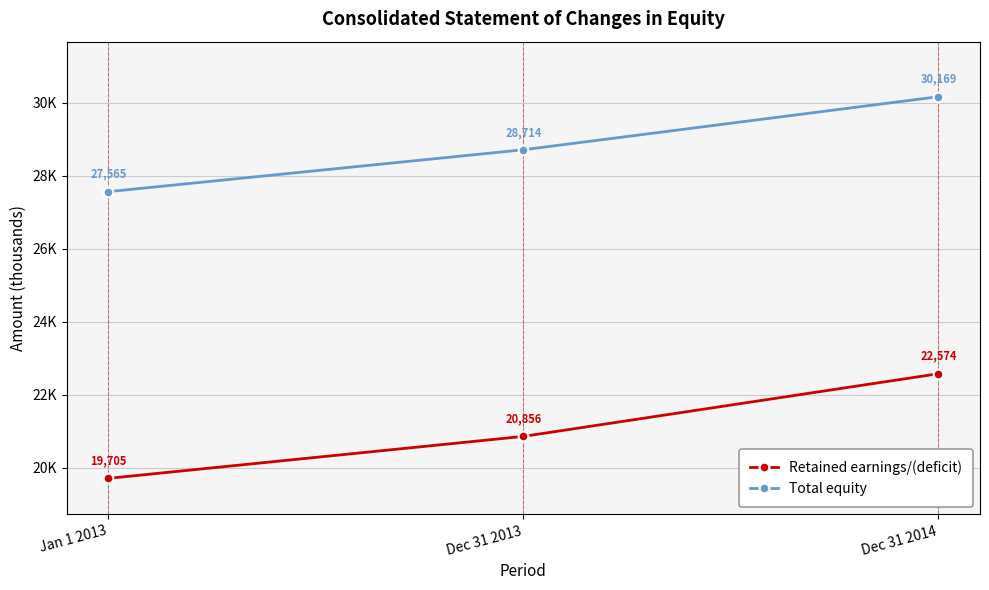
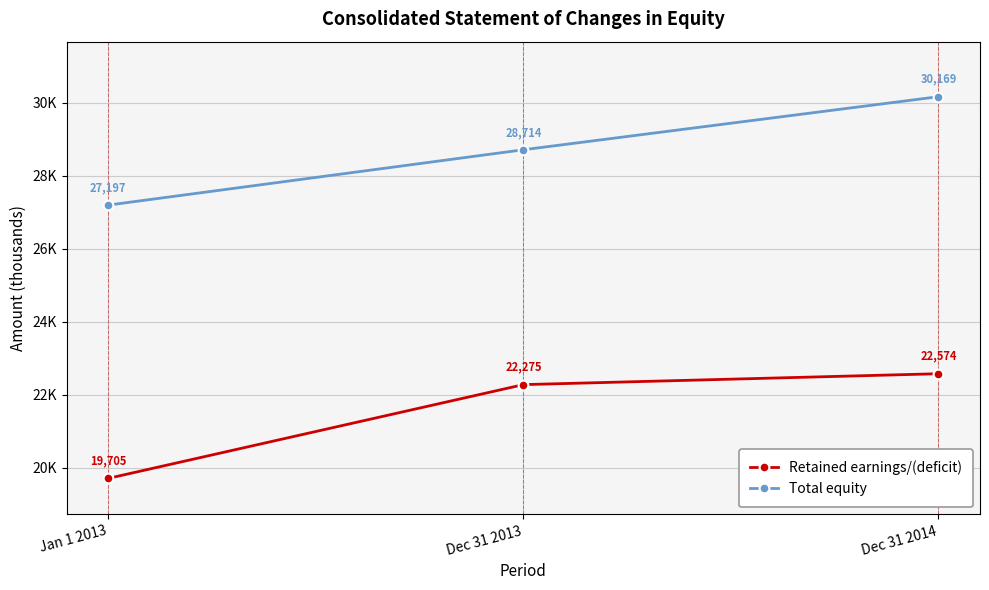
  {
    "Retained earnings/(deficit)": {
      "Jan 1 2013": "19,705",
-     "Dec 31 2013": "20,856",
+     "Dec 31 2013": "22,275",
      "Dec 31 2014": "22,574"
    },
    "Total equity": {
-     "Jan 1 2013": "27,565",
+     "Jan 1 2013": "27,197",
      "Dec 31 2013": "28,714",
      "Dec 31 2014": "30,169"
    }
  }
